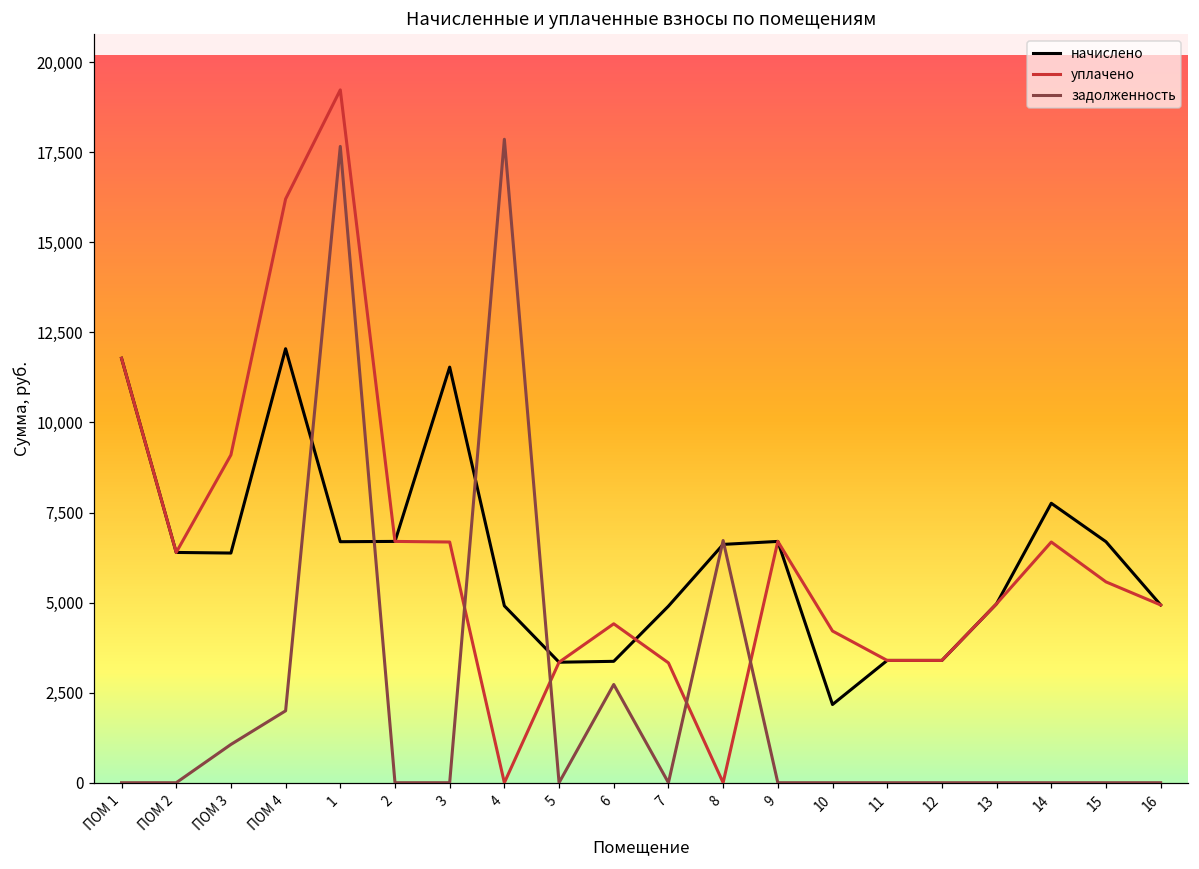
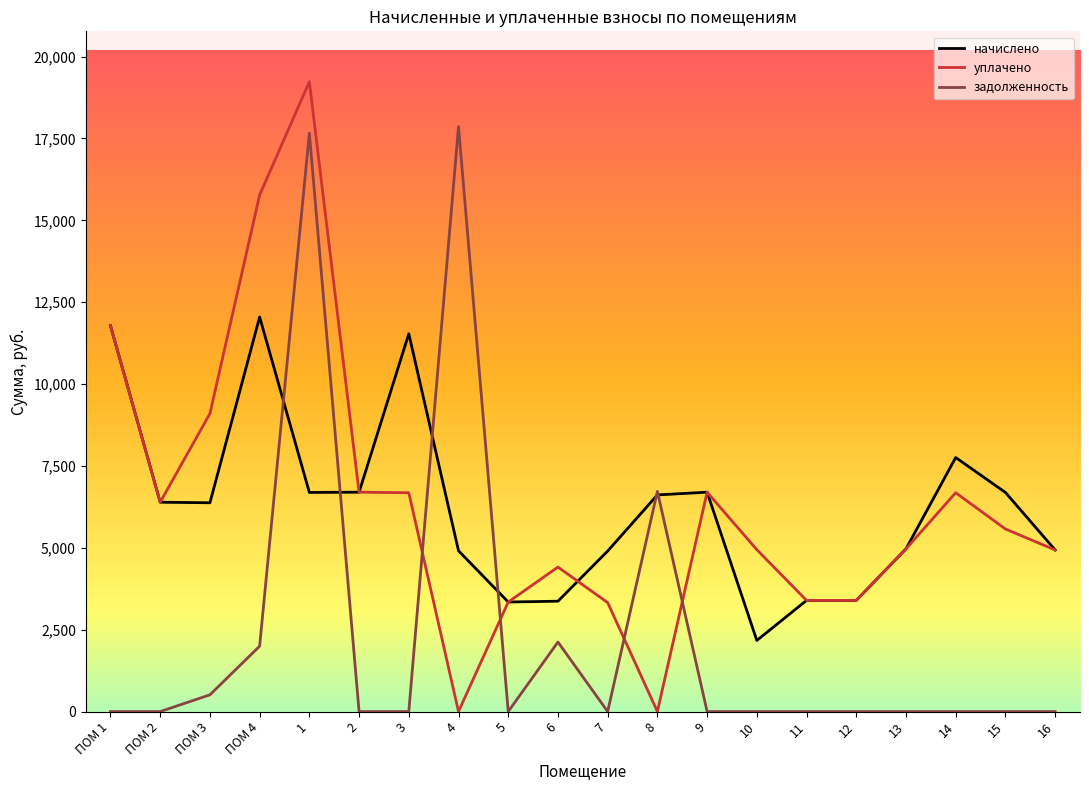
  {
    "начислено": {
      "ПОМ 3": "6,400",
      "ПОМ 4": "12,000",
      "1": "6,700",
      "3": "11,500",
      "4": "4,900",
      "6": "3,400",
      "7": "4,900",
      "8": "6,600",
      "10": "2,200",
      "14": "7,800",
      "15": "6,700"
    },
    "уплачено": {
      "ПОМ 3": "9,100",
-     "ПОМ 4": "16,200",
+     "ПОМ 4": "15,800",
      "1": "19,200",
      "3": "6,700",
      "4": "0",
      "6": "4,400",
      "7": "3,300",
      "8": "0",
-     "10": "4,200",
+     "10": "4,900",
      "14": "6,700",
      "15": "5,600"
    },
    "задолженность": {
      "ПОМ 1": "0",
      "ПОМ 2": "0",
-     "ПОМ 3": "1,100",
+     "ПОМ 3": "500",
      "ПОМ 4": "2,000",
      "1": "17,700",
      "2": "0",
      "3": "0",
      "4": "17,900",
      "5": "0",
-     "6": "2,700",
+     "6": "2,100",
      "7": "0",
      "8": "6,700",
      "9": "0",
      "10": "0",
      "11": "0",
      "12": "0",
      "13": "0",
      "14": "0",
      "15": "0",
      "16": "0"
    }
  }
